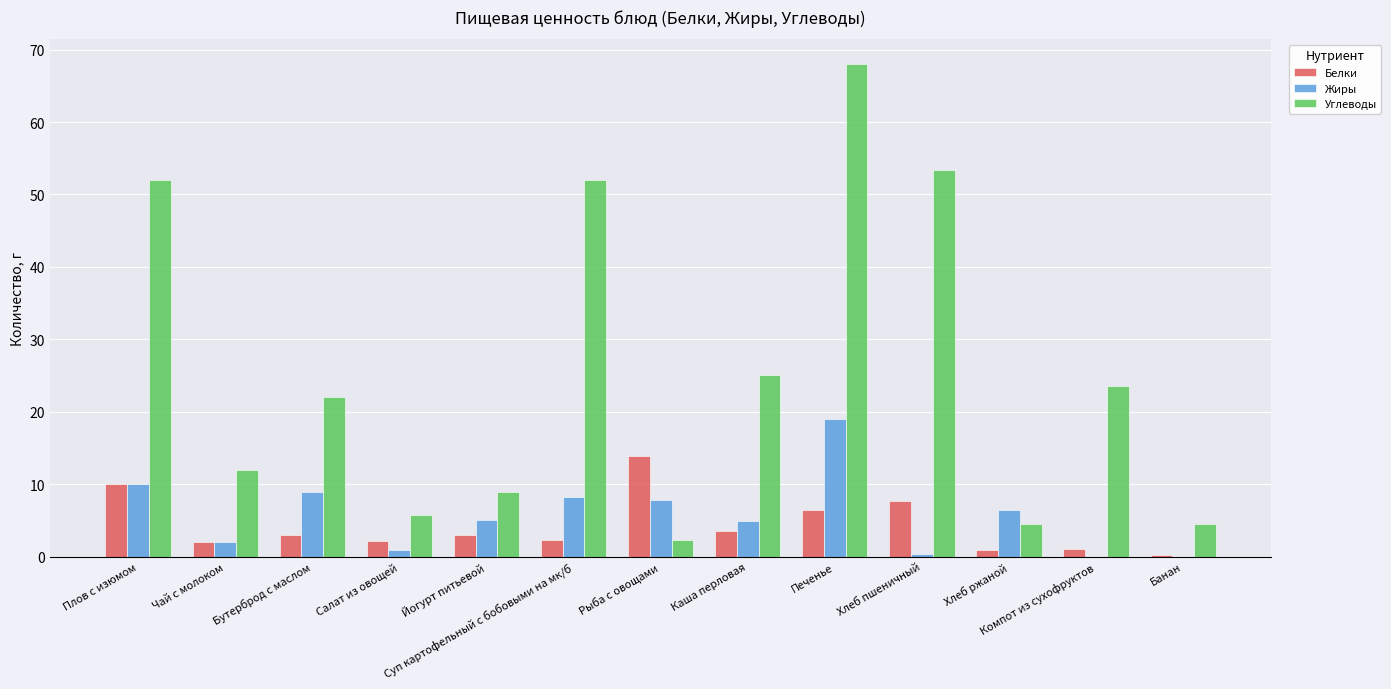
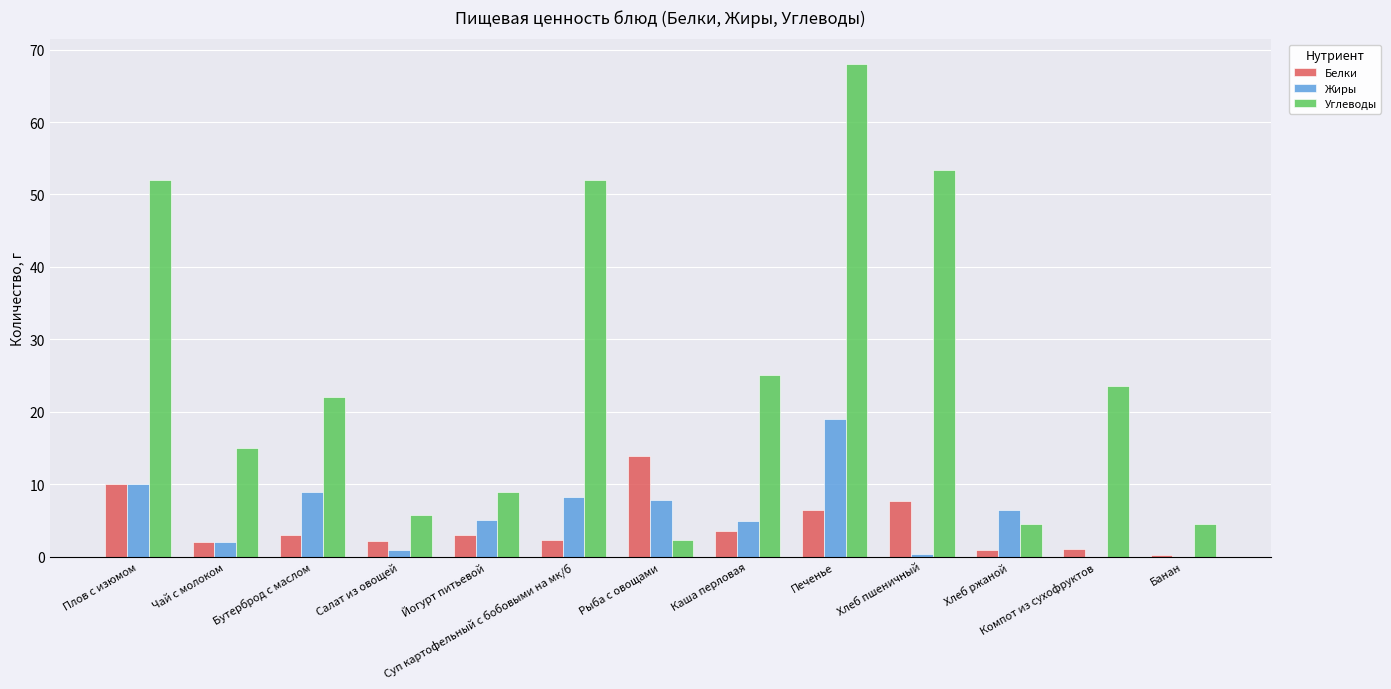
  {
    "Белки": {
      "Плов с изюмом": 10,
      "Чай с молоком": 2,
      "Бутерброд с маслом": 3,
      "Салат из овощей": 2,
      "Йогурт питьевой": 3,
      "Суп картофельный с бобовыми на мк/б": 2,
      "Рыба с овощами": 14,
      "Каша перловая": 4,
      "Печенье": 7,
      "Хлеб пшеничный": 8,
      "Хлеб ржаной": 1,
      "Компот из сухофруктов": 1
    },
    "Жиры": {
      "Плов с изюмом": 10,
      "Чай с молоком": 2,
      "Бутерброд с маслом": 9,
      "Салат из овощей": 1,
      "Йогурт питьевой": 5,
      "Суп картофельный с бобовыми на мк/б": 8,
      "Рыба с овощами": 8,
      "Каша перловая": 5,
      "Печенье": 19,
      "Хлеб пшеничный": 0,
      "Хлеб ржаной": 7,
      "Компот из сухофруктов": 0,
      "Банан": 0
    },
    "Углеводы": {
      "Плов с изюмом": 52,
-     "Чай с молоком": 12,
+     "Чай с молоком": 15,
      "Бутерброд с маслом": 22,
      "Салат из овощей": 6,
      "Йогурт питьевой": 9,
      "Суп картофельный с бобовыми на мк/б": 52,
      "Рыба с овощами": 2,
      "Каша перловая": 25,
      "Печенье": 68,
      "Хлеб пшеничный": 53,
      "Хлеб ржаной": 5,
      "Компот из сухофруктов": 24,
      "Банан": 4
    }
  }
